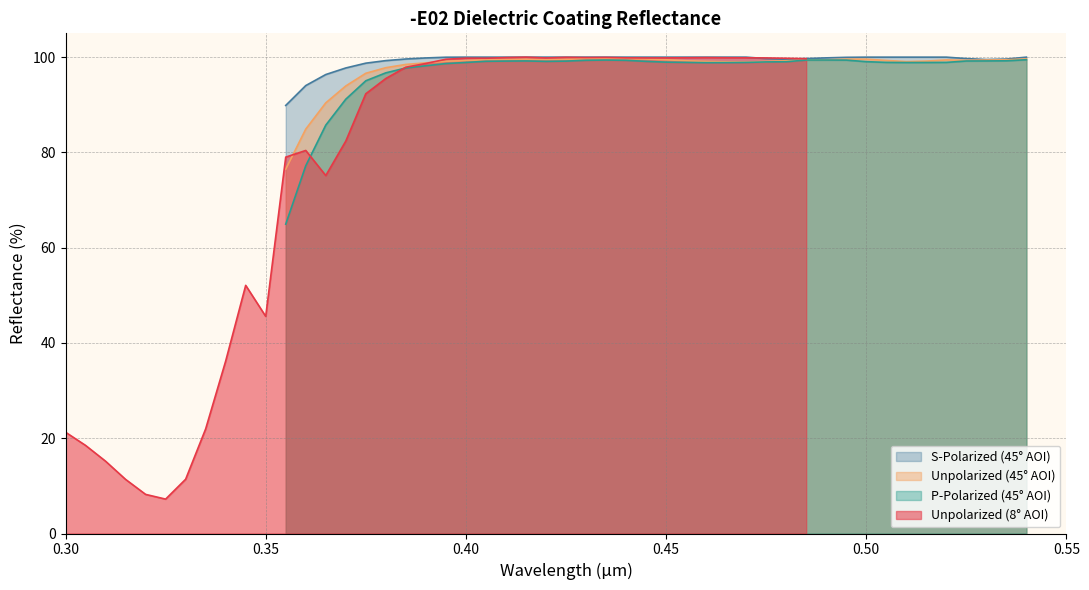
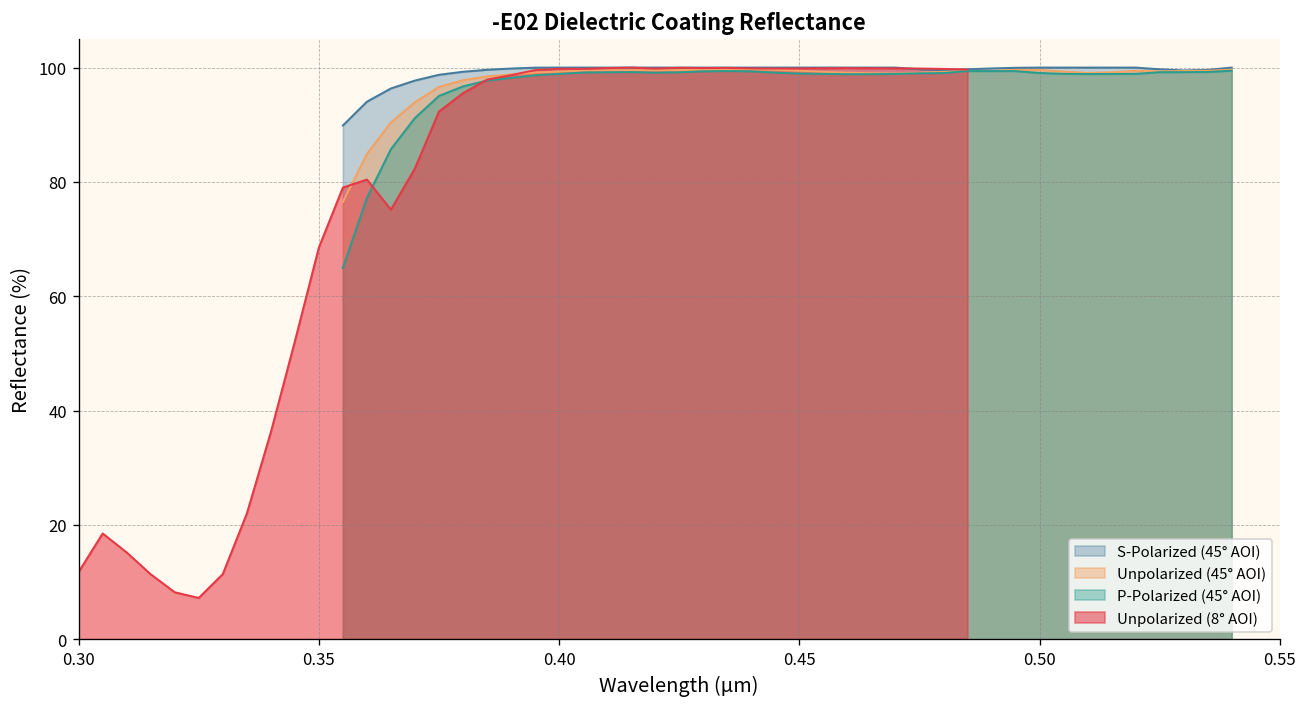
  {
    "Unpolarized (8° AOI)": {
-     "0.30": 21,
-     "0.35": 46
+     "0.30": 12,
+     "0.35": 69
    }
  }
